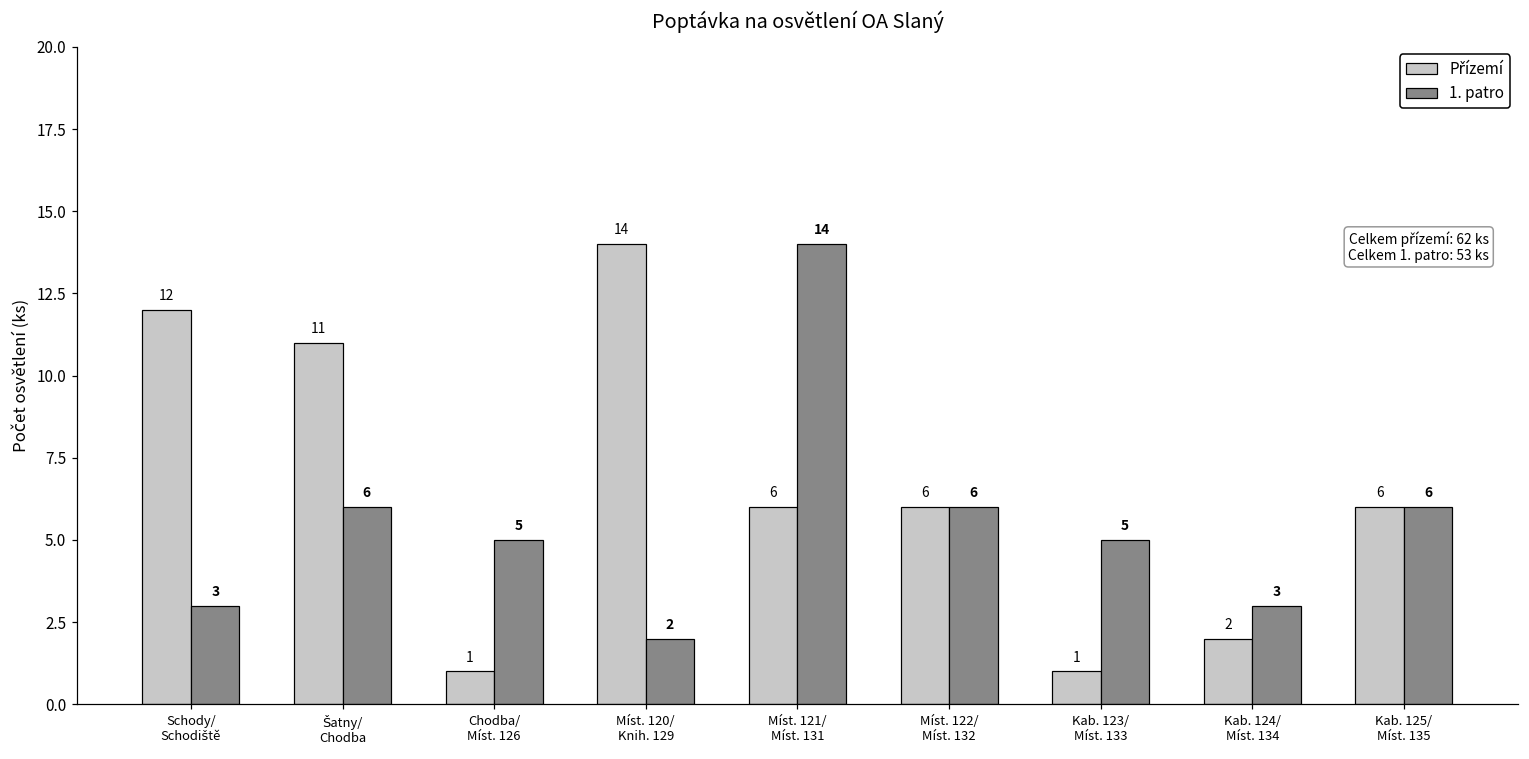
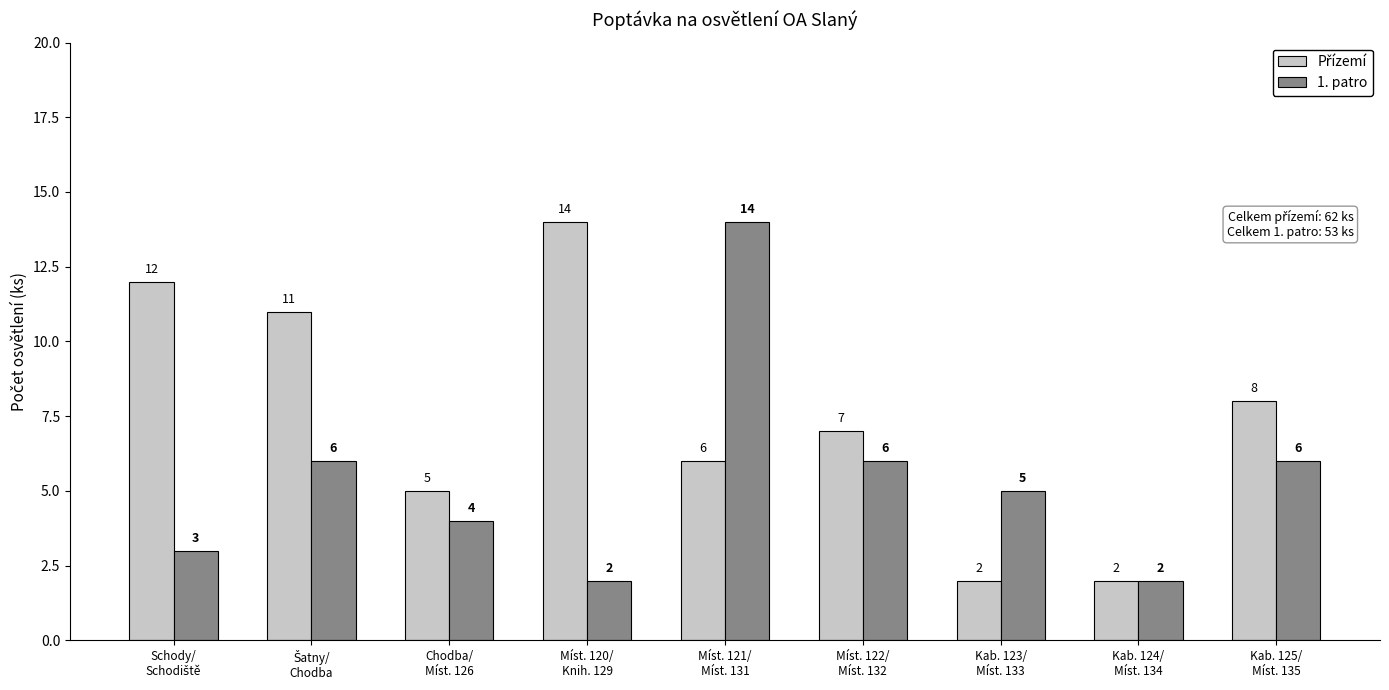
  {
    "Přízemí": {
      "Schody/ Schodiště": 12,
      "Šatny/ Chodba": 11,
-     "Chodba/ Míst. 126": 1,
+     "Chodba/ Míst. 126": 5,
      "Míst. 120/ Knih. 129": 14,
      "Míst. 121/ Míst. 131": 6,
-     "Míst. 122/ Míst. 132": 6,
-     "Kab. 123/ Míst. 133": 1,
+     "Míst. 122/ Míst. 132": 7,
+     "Kab. 123/ Míst. 133": 2,
      "Kab. 124/ Míst. 134": 2,
-     "Kab. 125/ Míst. 135": 6
+     "Kab. 125/ Míst. 135": 8
    },
    "1. patro": {
      "Schody/ Schodiště": 3,
      "Šatny/ Chodba": 6,
-     "Chodba/ Míst. 126": 5,
+     "Chodba/ Míst. 126": 4,
      "Míst. 120/ Knih. 129": 2,
      "Míst. 121/ Míst. 131": 14,
      "Míst. 122/ Míst. 132": 6,
      "Kab. 123/ Míst. 133": 5,
-     "Kab. 124/ Míst. 134": 3,
+     "Kab. 124/ Míst. 134": 2,
      "Kab. 125/ Míst. 135": 6
    }
  }
